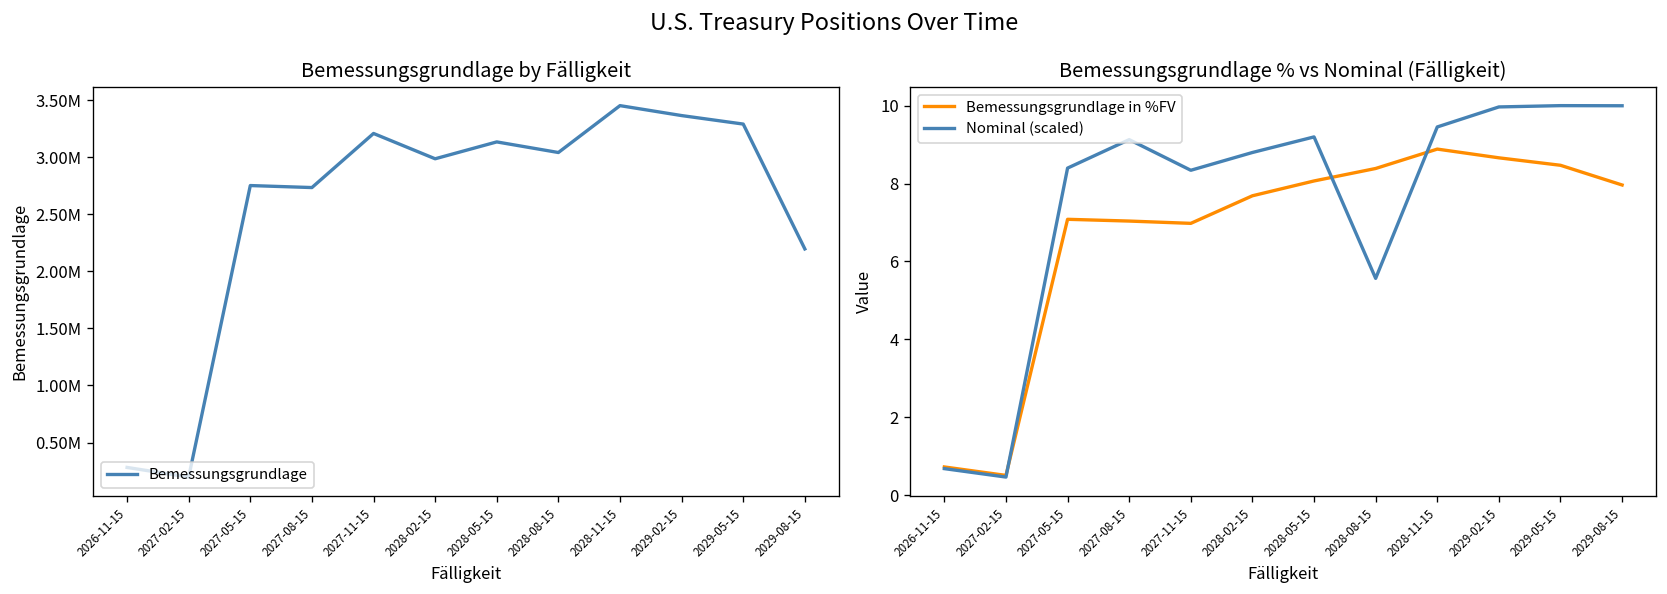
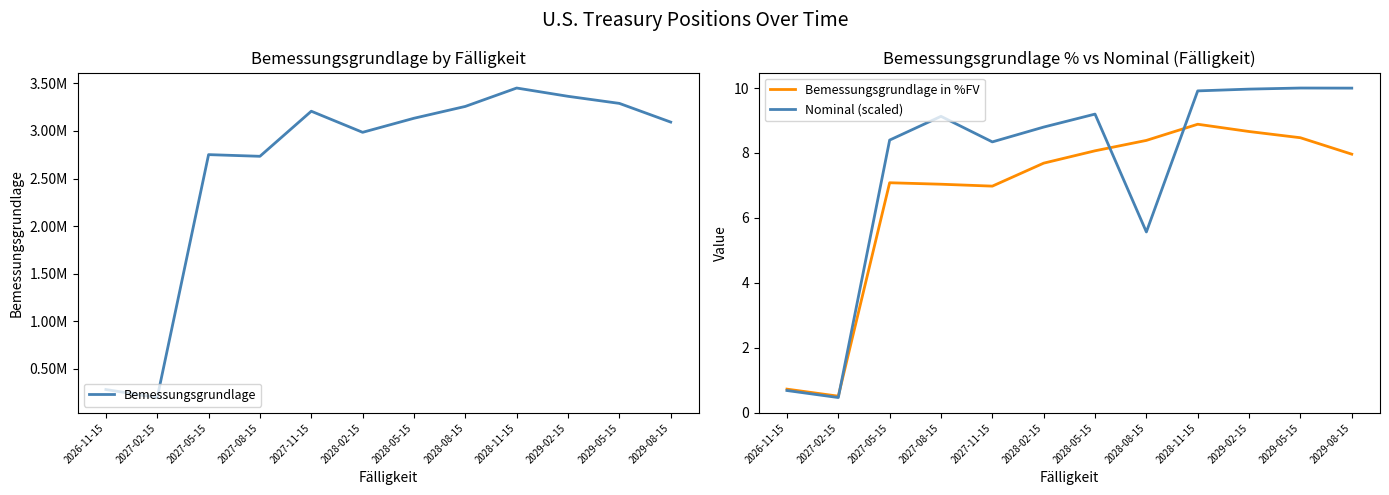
  {
    "Bemessungsgrundlage by Fälligkeit": {
      "2027-05-15": 2800000,
      "2027-08-15": 2700000,
      "2027-11-15": 3200000,
      "2028-02-15": 3000000,
      "2028-05-15": 3100000,
-     "2028-08-15": 3000000,
+     "2028-08-15": 3300000,
      "2028-11-15": 3500000,
      "2029-02-15": 3400000,
      "2029-05-15": 3300000,
-     "2029-08-15": 2200000
+     "2029-08-15": 3100000
    },
    "Bemessungsgrundlage % vs Nominal (Fälligkeit)": {
      "Bemessungsgrundlage in %FV": {
        "2027-05-15": 7.1,
        "2027-08-15": 7.0,
        "2027-11-15": 7.0,
        "2028-02-15": 7.7,
        "2028-05-15": 8.1,
        "2028-08-15": 8.4,
        "2028-11-15": 8.9,
        "2029-02-15": 8.7,
        "2029-05-15": 8.5,
        "2029-08-15": 8.0
      },
      "Nominal (scaled)": {
        "2027-05-15": 8.4,
        "2027-11-15": 8.3,
        "2028-02-15": 8.8,
        "2028-05-15": 9.2,
        "2028-08-15": 5.6,
-       "2028-11-15": 9.5,
+       "2028-11-15": 9.9,
        "2029-02-15": 10.0,
        "2029-05-15": 10.0,
        "2029-08-15": 10.0
      }
    }
  }
